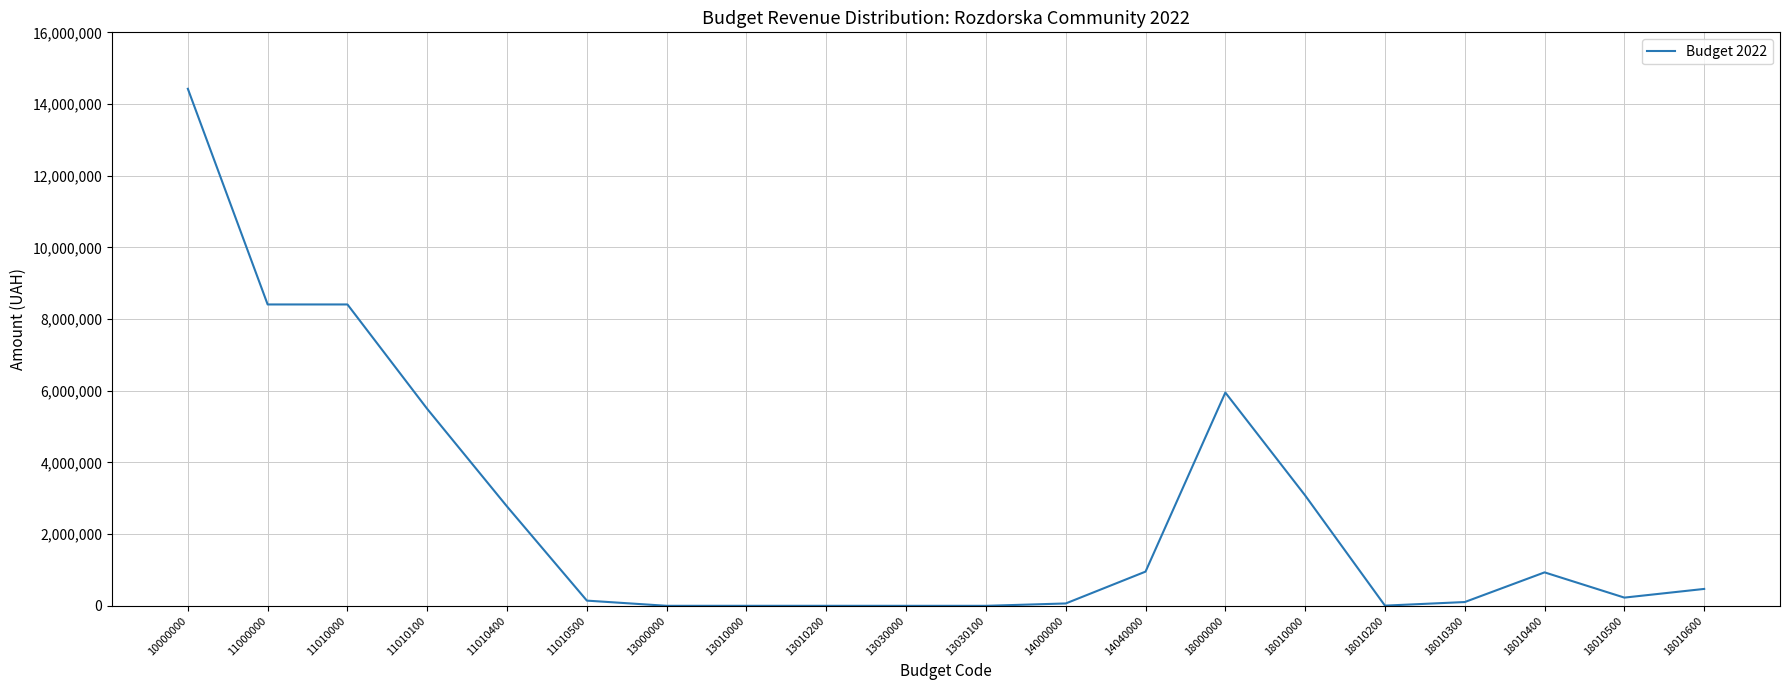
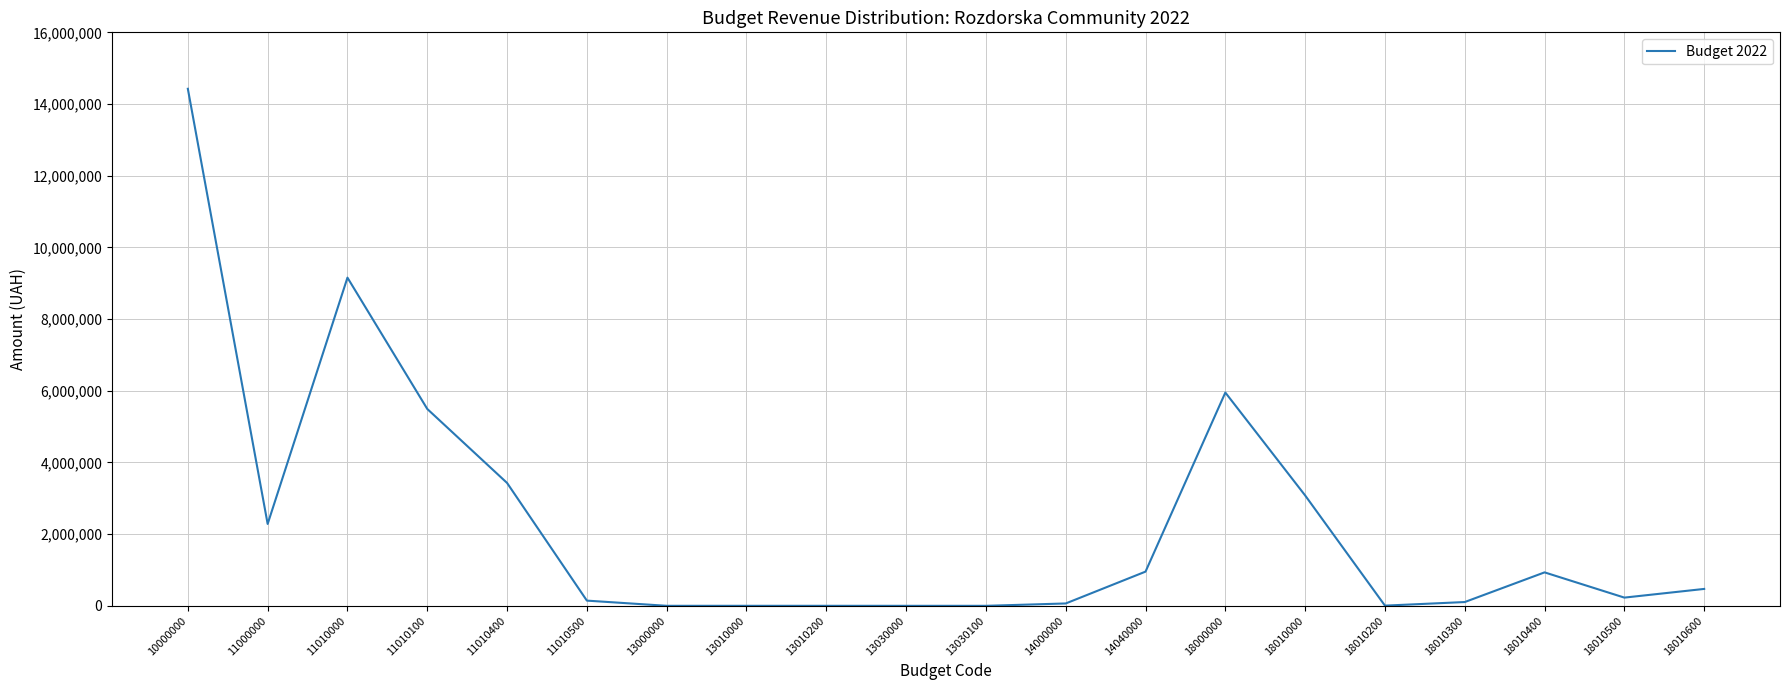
  {
    "10000000": "14,400,000",
-   "11000000": "8,400,000",
-   "11010000": "8,400,000",
+   "11000000": "2,300,000",
+   "11010000": "9,200,000",
    "11010100": "5,500,000",
-   "11010400": "2,800,000",
+   "11010400": "3,400,000",
    "11010500": "100,000",
    "13000000": "0",
    "13010000": "0",
    "13010200": "0",
    "13030000": "0",
    "13030100": "0",
    "14000000": "100,000",
    "14040000": "1,000,000",
    "18000000": "5,900,000",
    "18010000": "3,100,000",
    "18010200": "0",
    "18010300": "100,000",
    "18010400": "900,000",
    "18010500": "200,000",
    "18010600": "500,000"
  }
